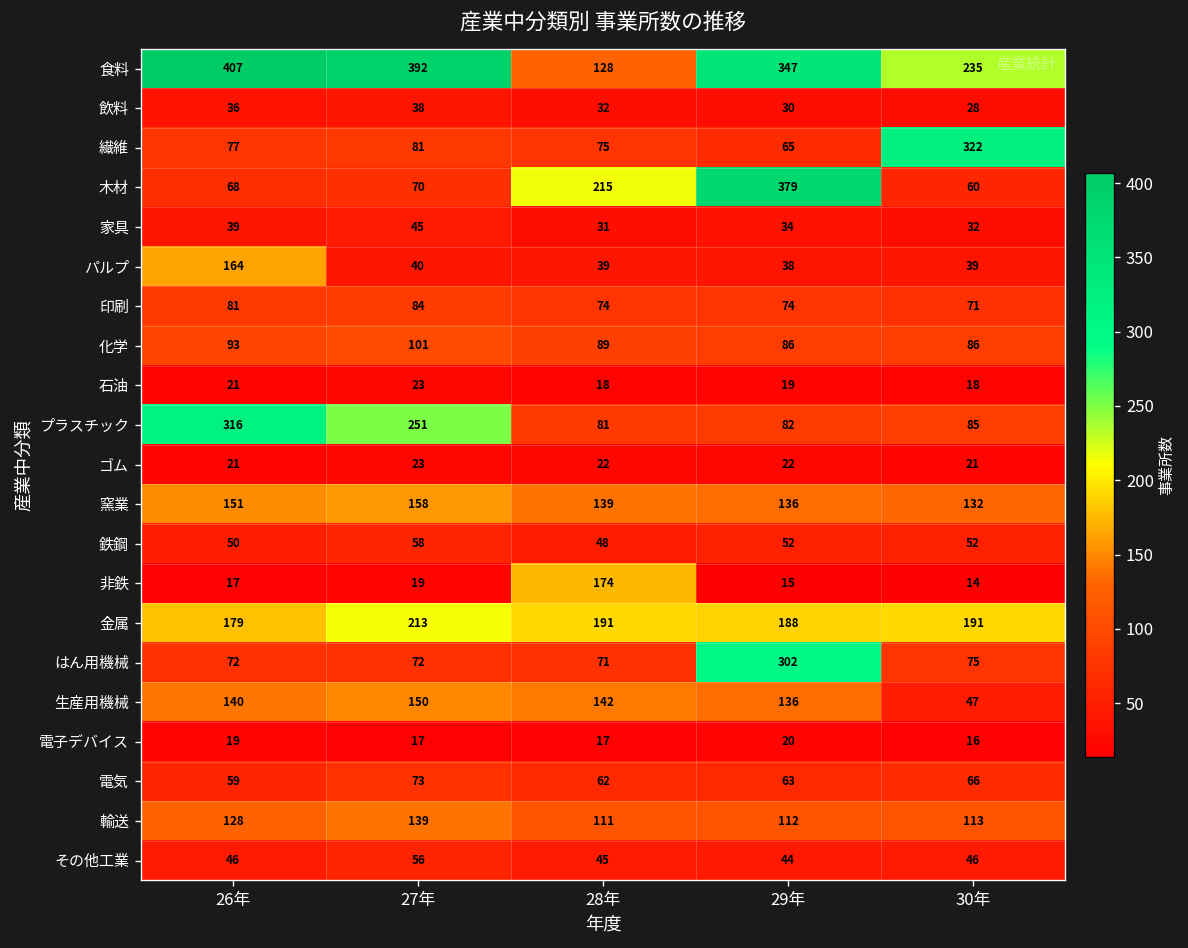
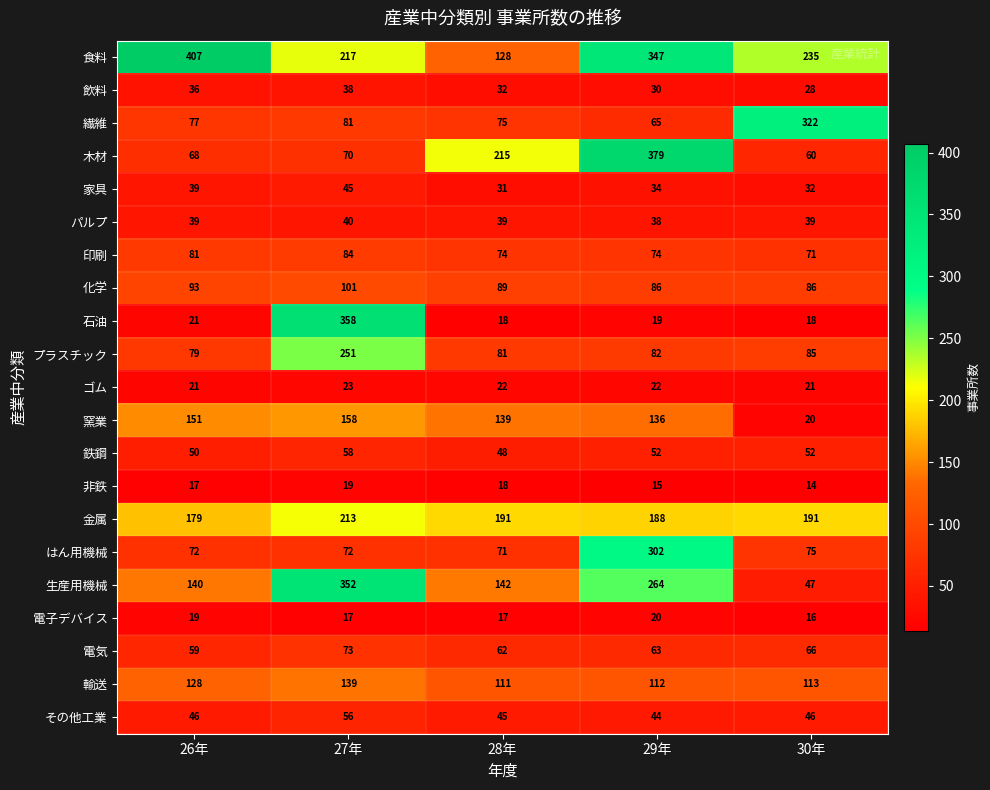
  {
    "食料": {
      "26年": 407,
-     "27年": 392,
+     "27年": 217,
      "28年": 128,
      "29年": 347
    },
    "飲料": {
      "26年": 36,
      "27年": 38,
      "28年": 32,
      "29年": 30,
      "30年": 28
    },
    "繊維": {
      "26年": 77,
      "27年": 81,
      "28年": 75,
      "29年": 65,
      "30年": 322
    },
    "木材": {
      "26年": 68,
      "27年": 70,
      "28年": 215,
      "29年": 379,
      "30年": 60
    },
    "家具": {
      "26年": 39,
      "27年": 45,
      "28年": 31,
      "29年": 34,
      "30年": 32
    },
    "パルプ": {
-     "26年": 164,
+     "26年": 39,
      "27年": 40,
      "28年": 39,
      "29年": 38,
      "30年": 39
    },
    "印刷": {
      "26年": 81,
      "27年": 84,
      "28年": 74,
      "29年": 74,
      "30年": 71
    },
    "化学": {
      "26年": 93,
      "27年": 101,
      "28年": 89,
      "29年": 86,
      "30年": 86
    },
    "石油": {
      "26年": 21,
-     "27年": 23,
+     "27年": 358,
      "28年": 18,
      "29年": 19,
      "30年": 18
    },
    "プラスチック": {
-     "26年": 316,
+     "26年": 79,
      "27年": 251,
      "28年": 81,
      "29年": 82,
      "30年": 85
    },
    "ゴム": {
      "26年": 21,
      "27年": 23,
      "28年": 22,
      "29年": 22,
      "30年": 21
    },
    "窯業": {
      "26年": 151,
      "27年": 158,
      "28年": 139,
      "29年": 136,
-     "30年": 132
+     "30年": 20
    },
    "鉄鋼": {
      "26年": 50,
      "27年": 58,
      "28年": 48,
      "29年": 52,
      "30年": 52
    },
    "非鉄": {
      "26年": 17,
      "27年": 19,
-     "28年": 174,
+     "28年": 18,
      "29年": 15,
      "30年": 14
    },
    "金属": {
      "26年": 179,
      "27年": 213,
      "28年": 191,
      "29年": 188,
      "30年": 191
    },
    "はん用機械": {
      "26年": 72,
      "27年": 72,
      "28年": 71,
      "29年": 302,
      "30年": 75
    },
    "生産用機械": {
      "26年": 140,
-     "27年": 150,
+     "27年": 352,
      "28年": 142,
-     "29年": 136,
+     "29年": 264,
      "30年": 47
    },
    "電子デバイス": {
      "26年": 19,
      "27年": 17,
      "28年": 17,
      "29年": 20,
      "30年": 16
    },
    "電気": {
      "26年": 59,
      "27年": 73,
      "28年": 62,
      "29年": 63,
      "30年": 66
    },
    "輸送": {
      "26年": 128,
      "27年": 139,
      "28年": 111,
      "29年": 112,
      "30年": 113
    },
    "その他工業": {
      "26年": 46,
      "27年": 56,
      "28年": 45,
      "29年": 44,
      "30年": 46
    }
  }
